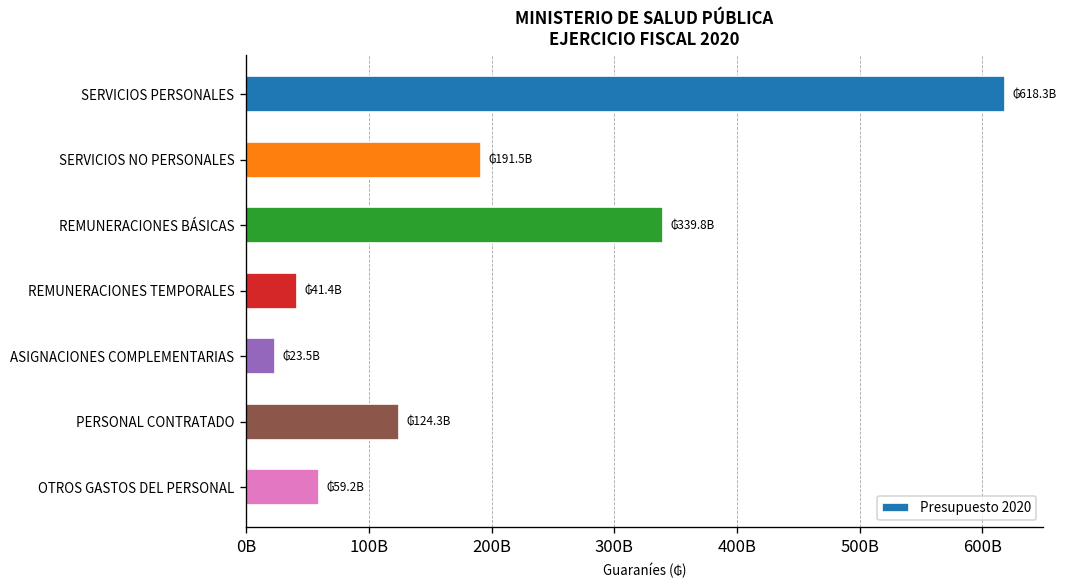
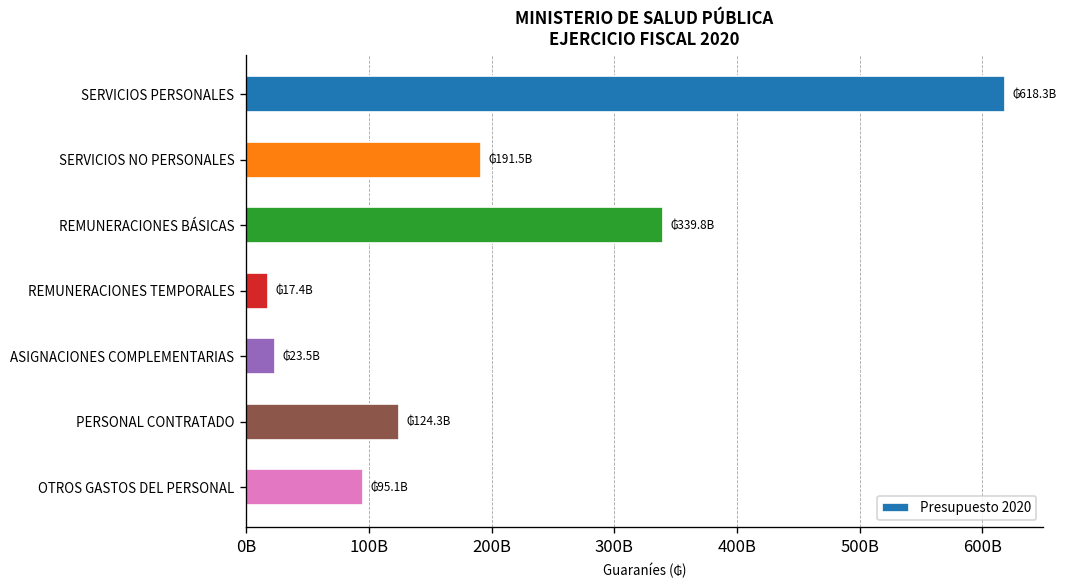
  {
    "SERVICIOS PERSONALES": "618.3B",
    "SERVICIOS NO PERSONALES": "191.5B",
    "REMUNERACIONES BÁSICAS": "339.8B",
-   "REMUNERACIONES TEMPORALES": "41.4B",
+   "REMUNERACIONES TEMPORALES": "17.4B",
    "ASIGNACIONES COMPLEMENTARIAS": "23.5B",
    "PERSONAL CONTRATADO": "124.3B",
-   "OTROS GASTOS DEL PERSONAL": "59.2B"
+   "OTROS GASTOS DEL PERSONAL": "95.1B"
  }
